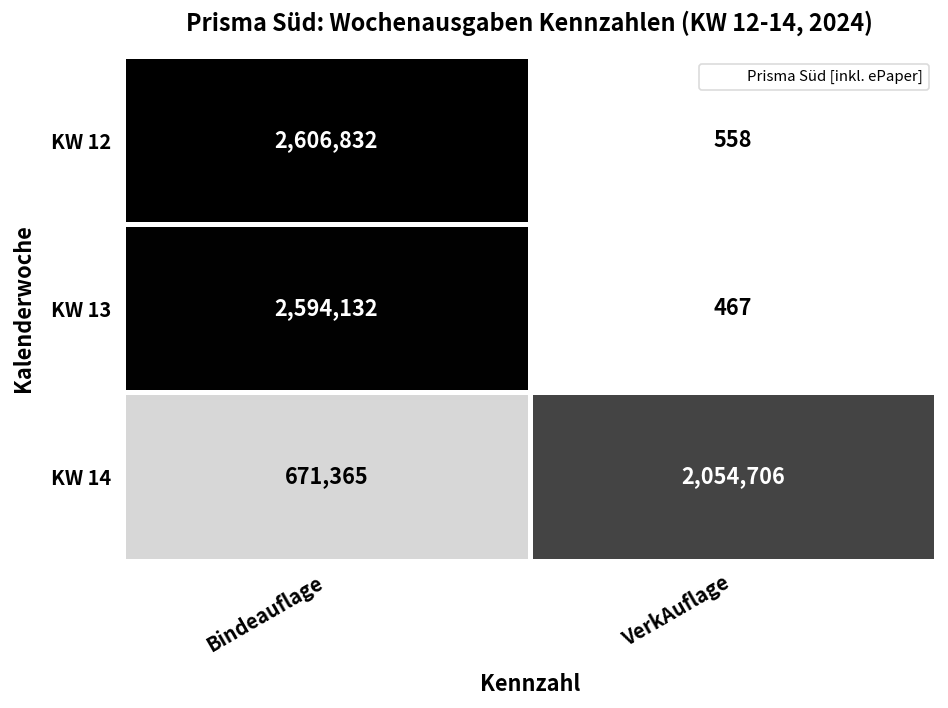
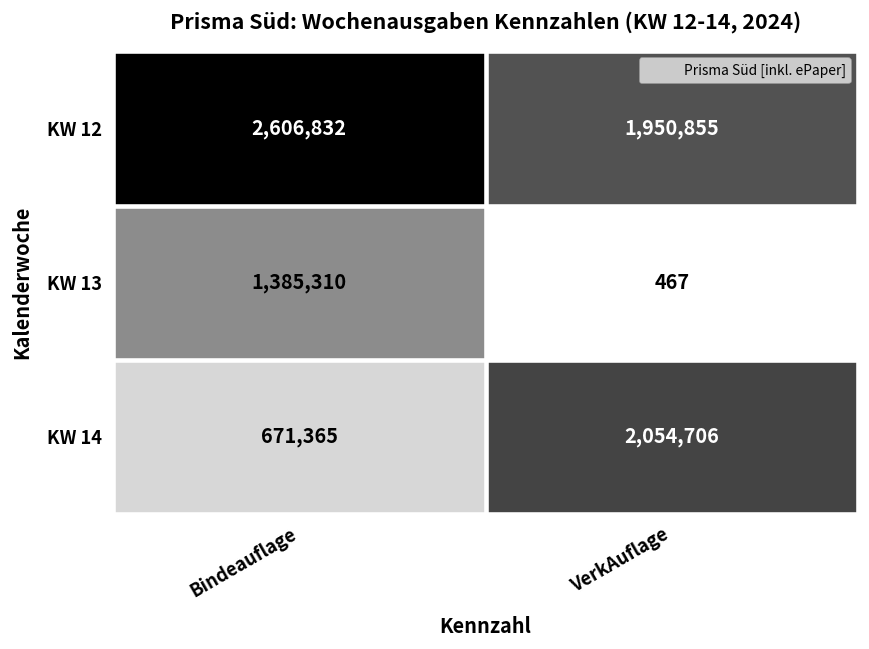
  {
    "KW 12": {
      "Bindeauflage": "2,606,832",
-     "VerkAuflage": "558"
+     "VerkAuflage": "1,950,855"
    },
    "KW 13": {
-     "Bindeauflage": "2,594,132",
+     "Bindeauflage": "1,385,310",
      "VerkAuflage": "467"
    },
    "KW 14": {
      "Bindeauflage": "671,365",
      "VerkAuflage": "2,054,706"
    }
  }
